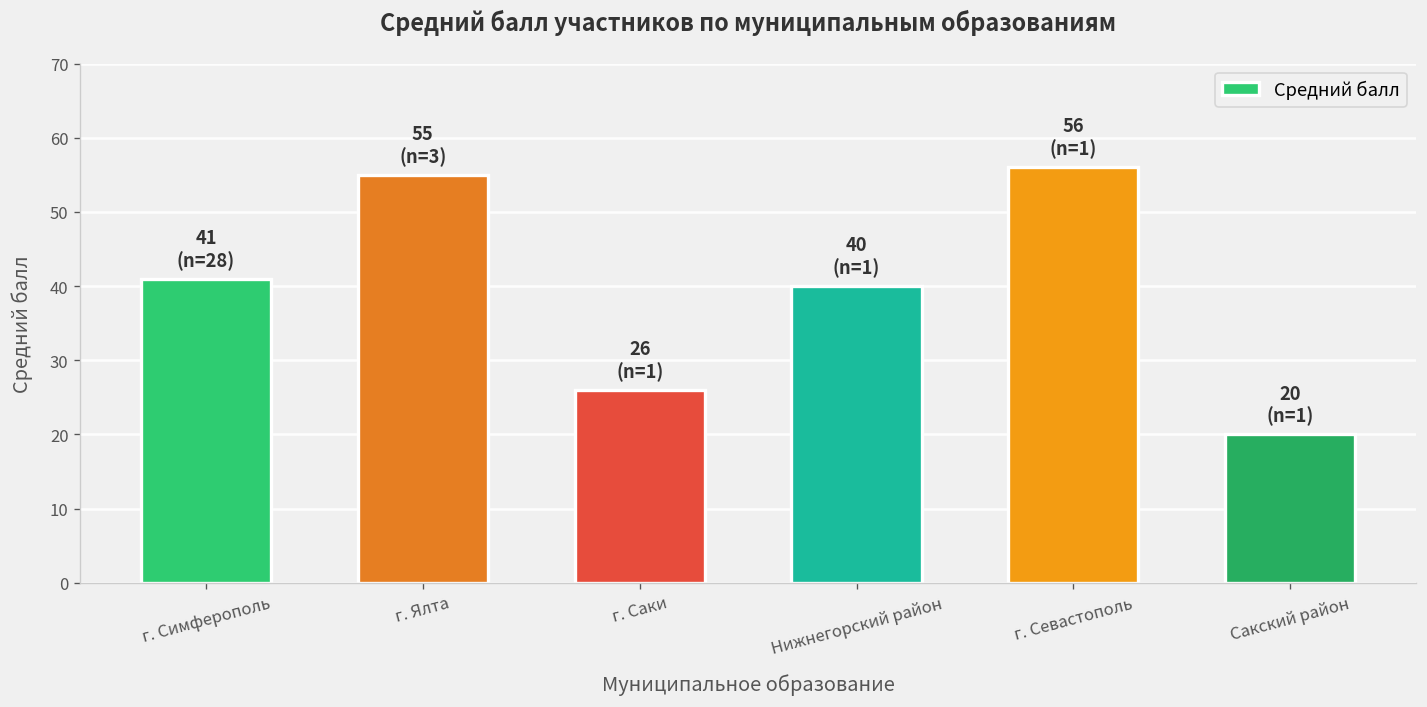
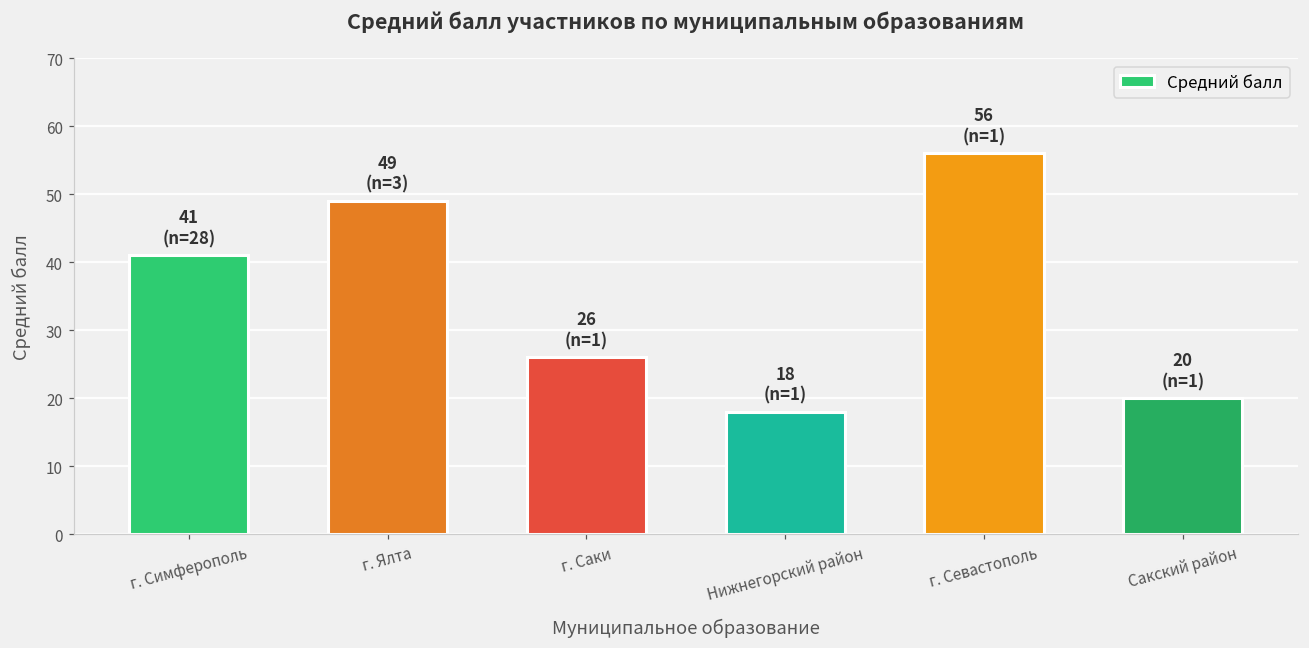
  {
    "г. Симферополь": 41,
-   "г. Ялта": 55,
+   "г. Ялта": 49,
    "г. Саки": 26,
-   "Нижнегорский район": 40,
+   "Нижнегорский район": 18,
    "г. Севастополь": 56,
    "Сакский район": 20
  }
